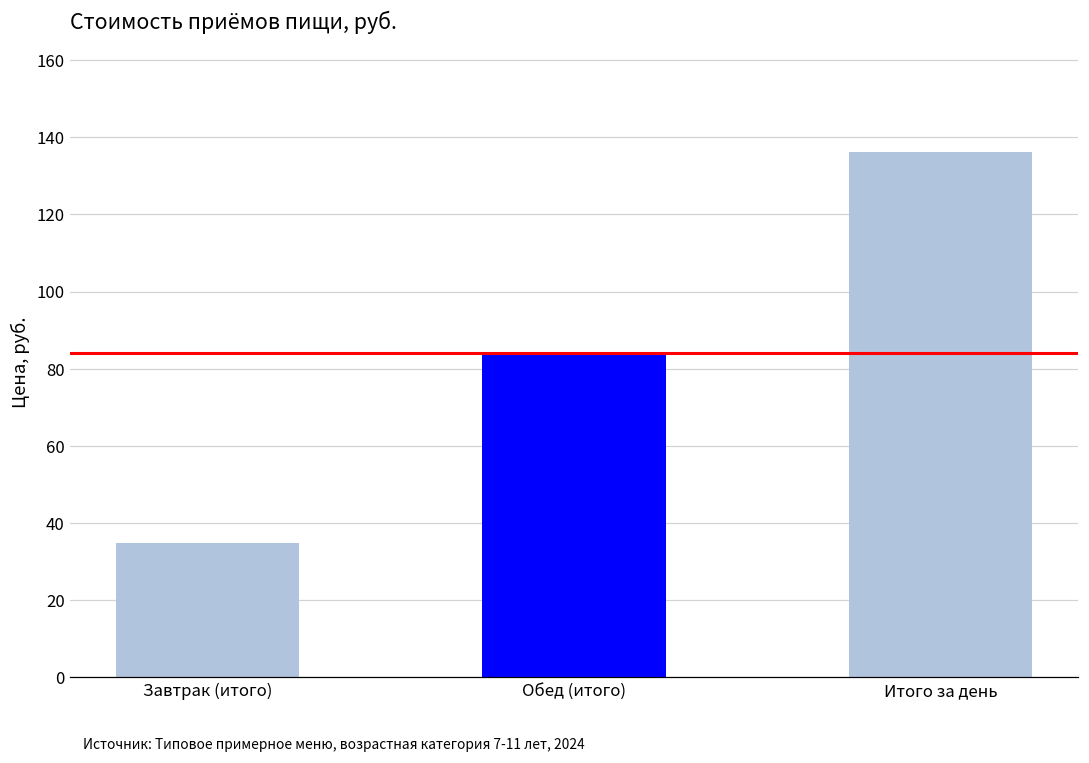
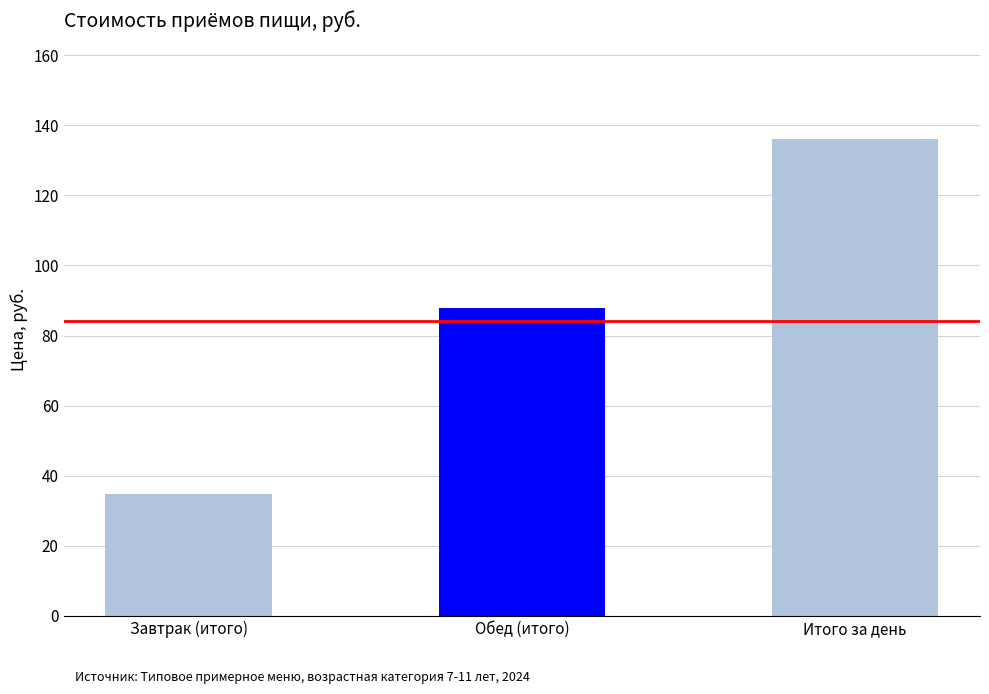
  {
    "Завтрак (итого)": 35,
-   "Обед (итого)": 84,
+   "Обед (итого)": 88,
    "Итого за день": 136
  }
